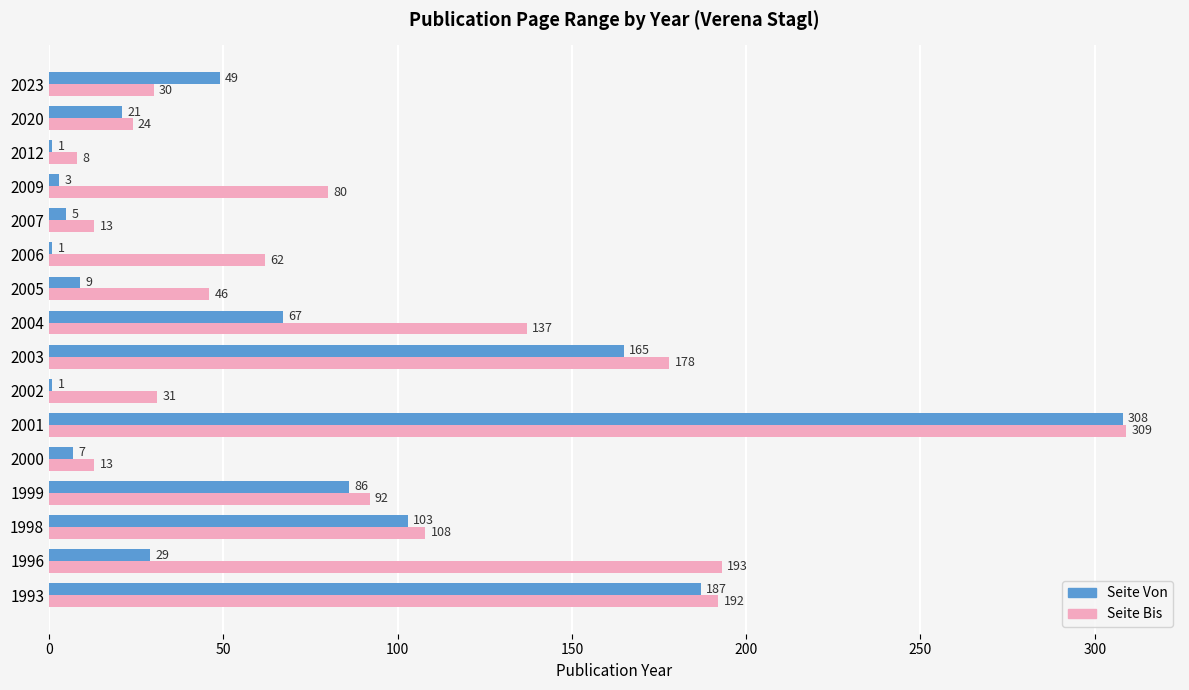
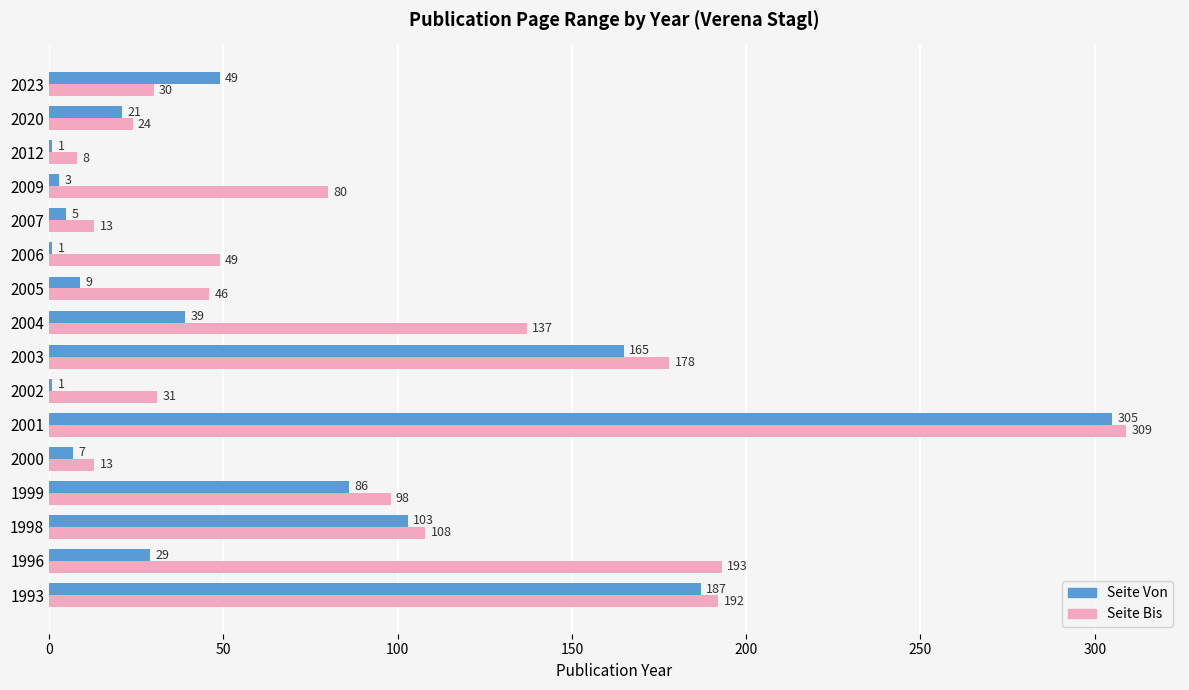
  {
    "Seite Von": {
      "2023": 49,
      "2020": 21,
      "2012": 1,
      "2009": 3,
      "2007": 5,
      "2006": 1,
      "2005": 9,
-     "2004": 67,
+     "2004": 39,
      "2003": 165,
      "2002": 1,
-     "2001": 308,
+     "2001": 305,
      "2000": 7,
      "1999": 86,
      "1998": 103,
      "1996": 29,
      "1993": 187
    },
    "Seite Bis": {
      "2023": 30,
      "2020": 24,
      "2012": 8,
      "2009": 80,
      "2007": 13,
-     "2006": 62,
+     "2006": 49,
      "2005": 46,
      "2004": 137,
      "2003": 178,
      "2002": 31,
      "2001": 309,
      "2000": 13,
-     "1999": 92,
+     "1999": 98,
      "1998": 108,
      "1996": 193,
      "1993": 192
    }
  }
